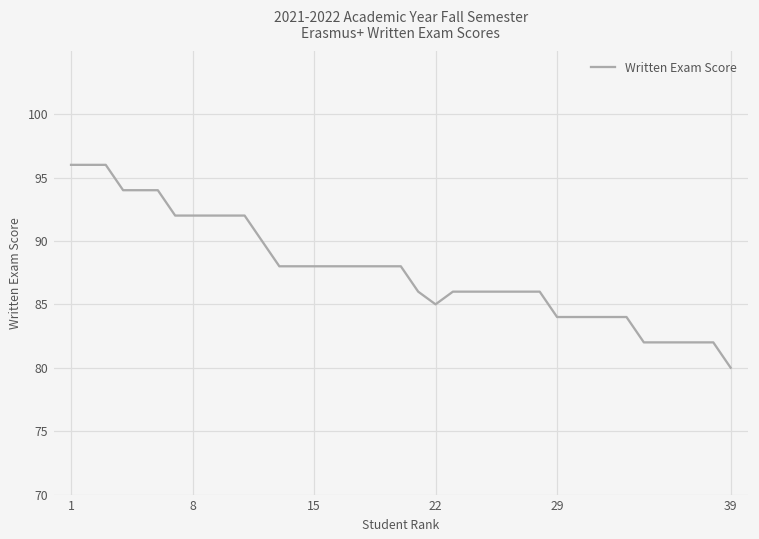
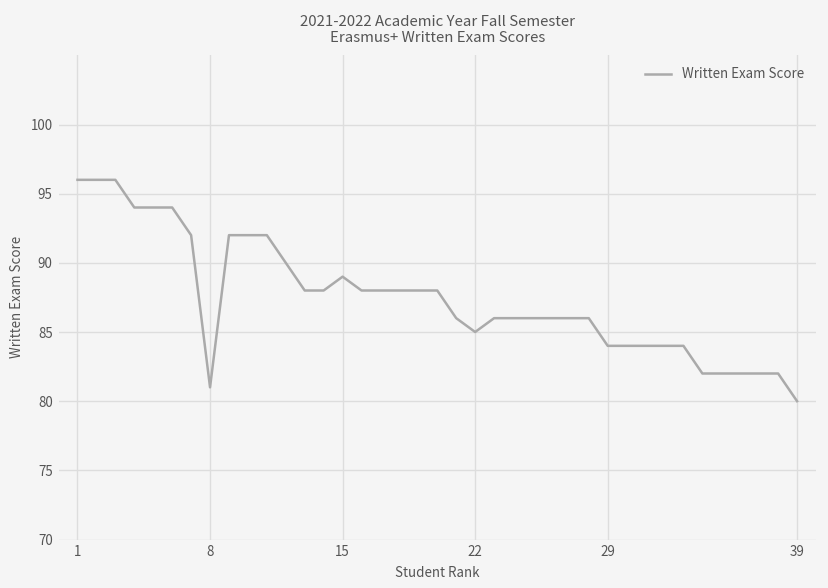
  {
    "1": 96,
-   "8": 92,
-   "15": 88,
+   "8": 81,
+   "15": 89,
    "22": 85,
    "29": 84,
    "39": 80
  }
